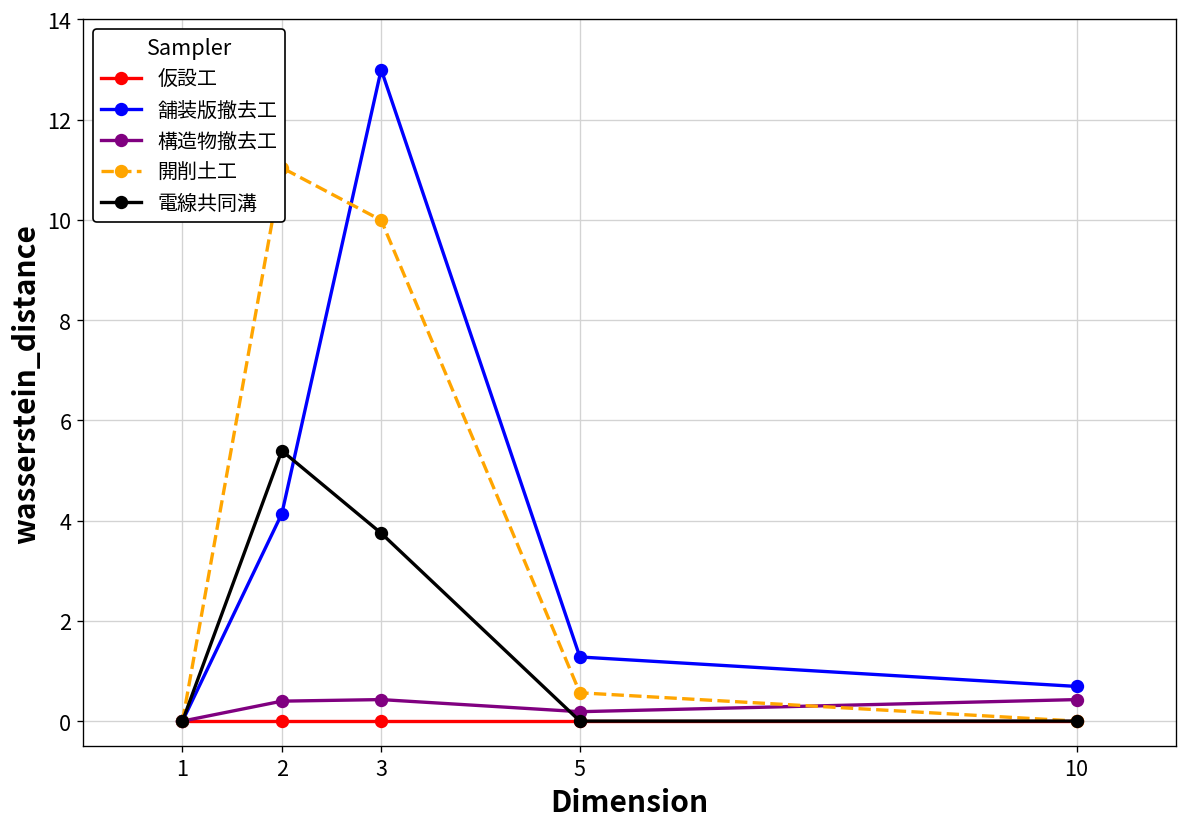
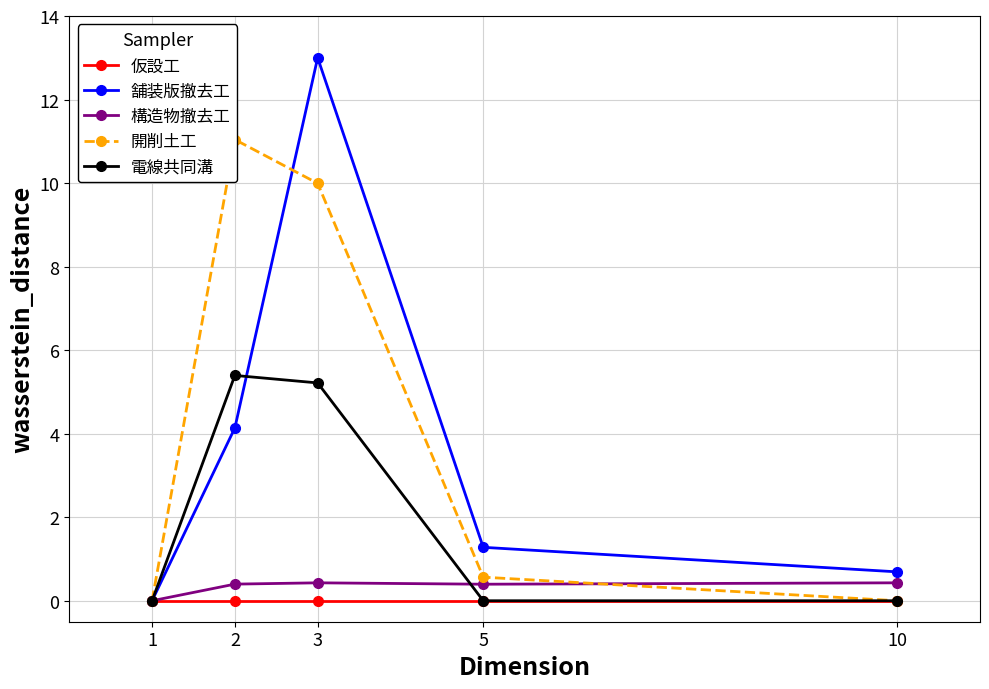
  {
    "仮設工": {
      "2": 0.0,
      "3": 0.0
    },
    "舗装版撤去工": {
      "2": 4.1,
      "3": 13.0,
      "5": 1.3,
      "10": 0.7
    },
    "構造物撤去工": {
      "2": 0.4,
      "3": 0.4,
-     "5": 0.2,
+     "5": 0.4,
      "10": 0.4
    },
    "開削土工": {
      "3": 10.0,
      "5": 0.6
    },
    "電線共同溝": {
      "2": 5.4,
-     "3": 3.7
+     "3": 5.2
    }
  }
